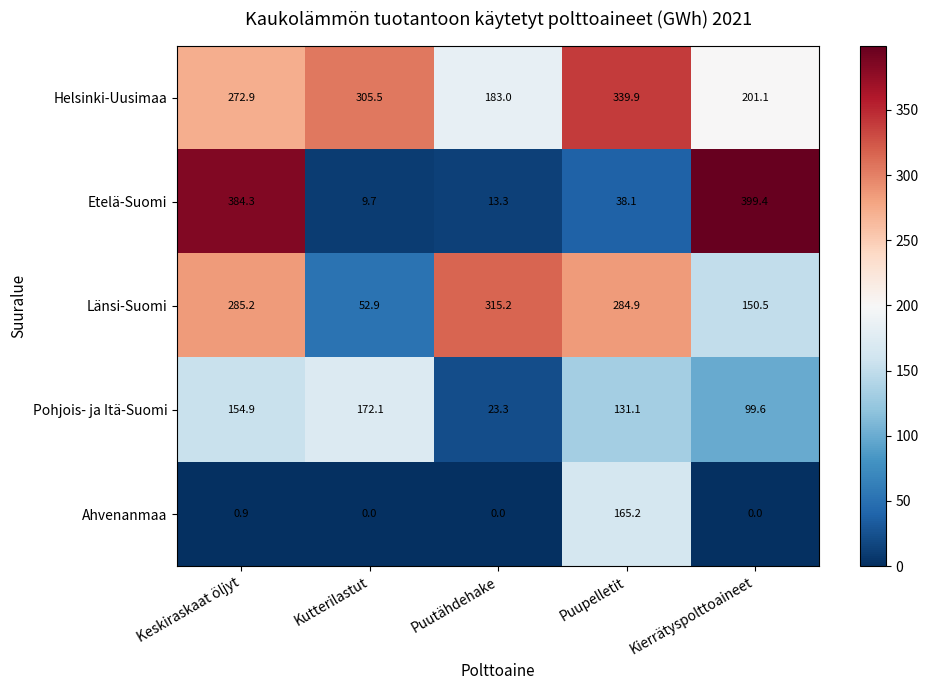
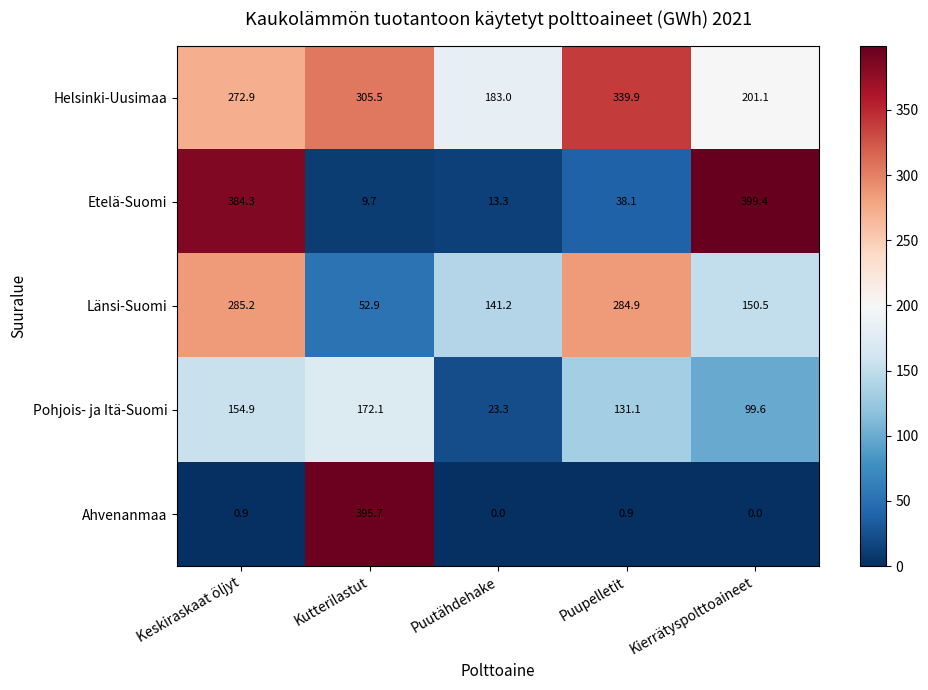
  {
    "Helsinki-Uusimaa": {
      "Keskiraskaat öljyt": 272.9,
      "Kutterilastut": 305.5,
      "Puutähdehake": 183.0,
      "Puupelletit": 339.9,
      "Kierrätyspolttoaineet": 201.1
    },
    "Etelä-Suomi": {
      "Keskiraskaat öljyt": 384.3,
      "Kutterilastut": 9.7,
      "Puutähdehake": 13.3,
      "Puupelletit": 38.1,
      "Kierrätyspolttoaineet": 399.4
    },
    "Länsi-Suomi": {
      "Keskiraskaat öljyt": 285.2,
      "Kutterilastut": 52.9,
-     "Puutähdehake": 315.2,
+     "Puutähdehake": 141.2,
      "Puupelletit": 284.9,
      "Kierrätyspolttoaineet": 150.5
    },
    "Pohjois- ja Itä-Suomi": {
      "Keskiraskaat öljyt": 154.9,
      "Kutterilastut": 172.1,
      "Puutähdehake": 23.3,
      "Puupelletit": 131.1,
      "Kierrätyspolttoaineet": 99.6
    },
    "Ahvenanmaa": {
      "Keskiraskaat öljyt": 0.9,
-     "Kutterilastut": 0.0,
+     "Kutterilastut": 395.7,
      "Puutähdehake": 0.0,
-     "Puupelletit": 165.2,
+     "Puupelletit": 0.9,
      "Kierrätyspolttoaineet": 0.0
    }
  }
